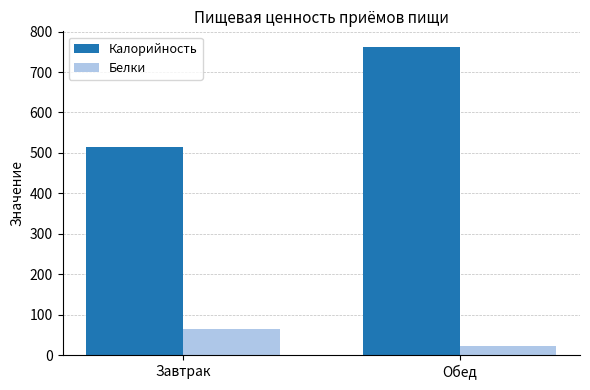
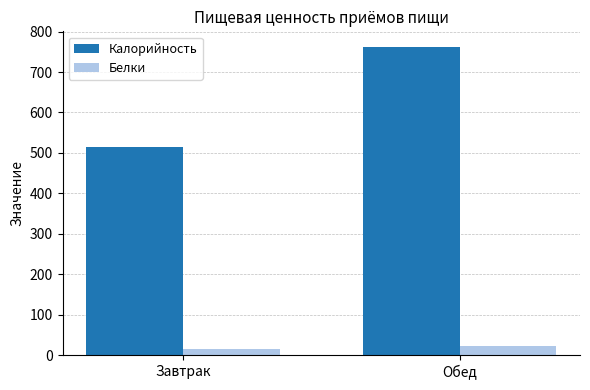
  {
    "Калорийность": {
      "Завтрак": 510,
      "Обед": 760
    },
    "Белки": {
-     "Завтрак": 60,
+     "Завтрак": 20,
      "Обед": 20
    }
  }
